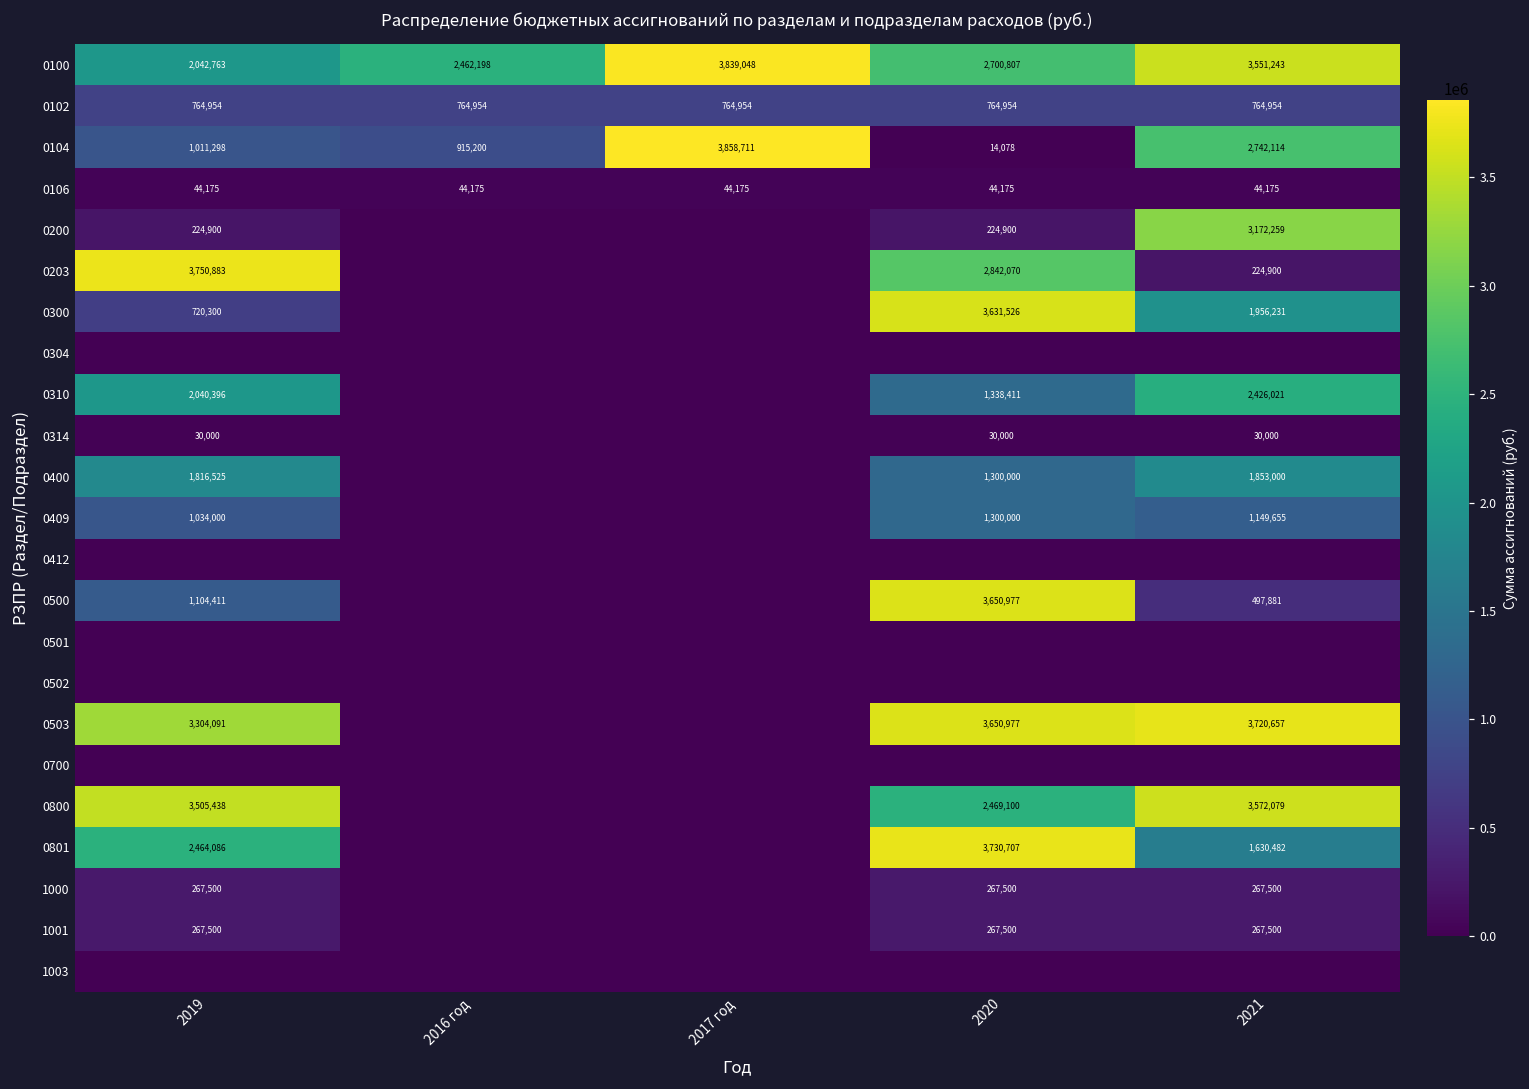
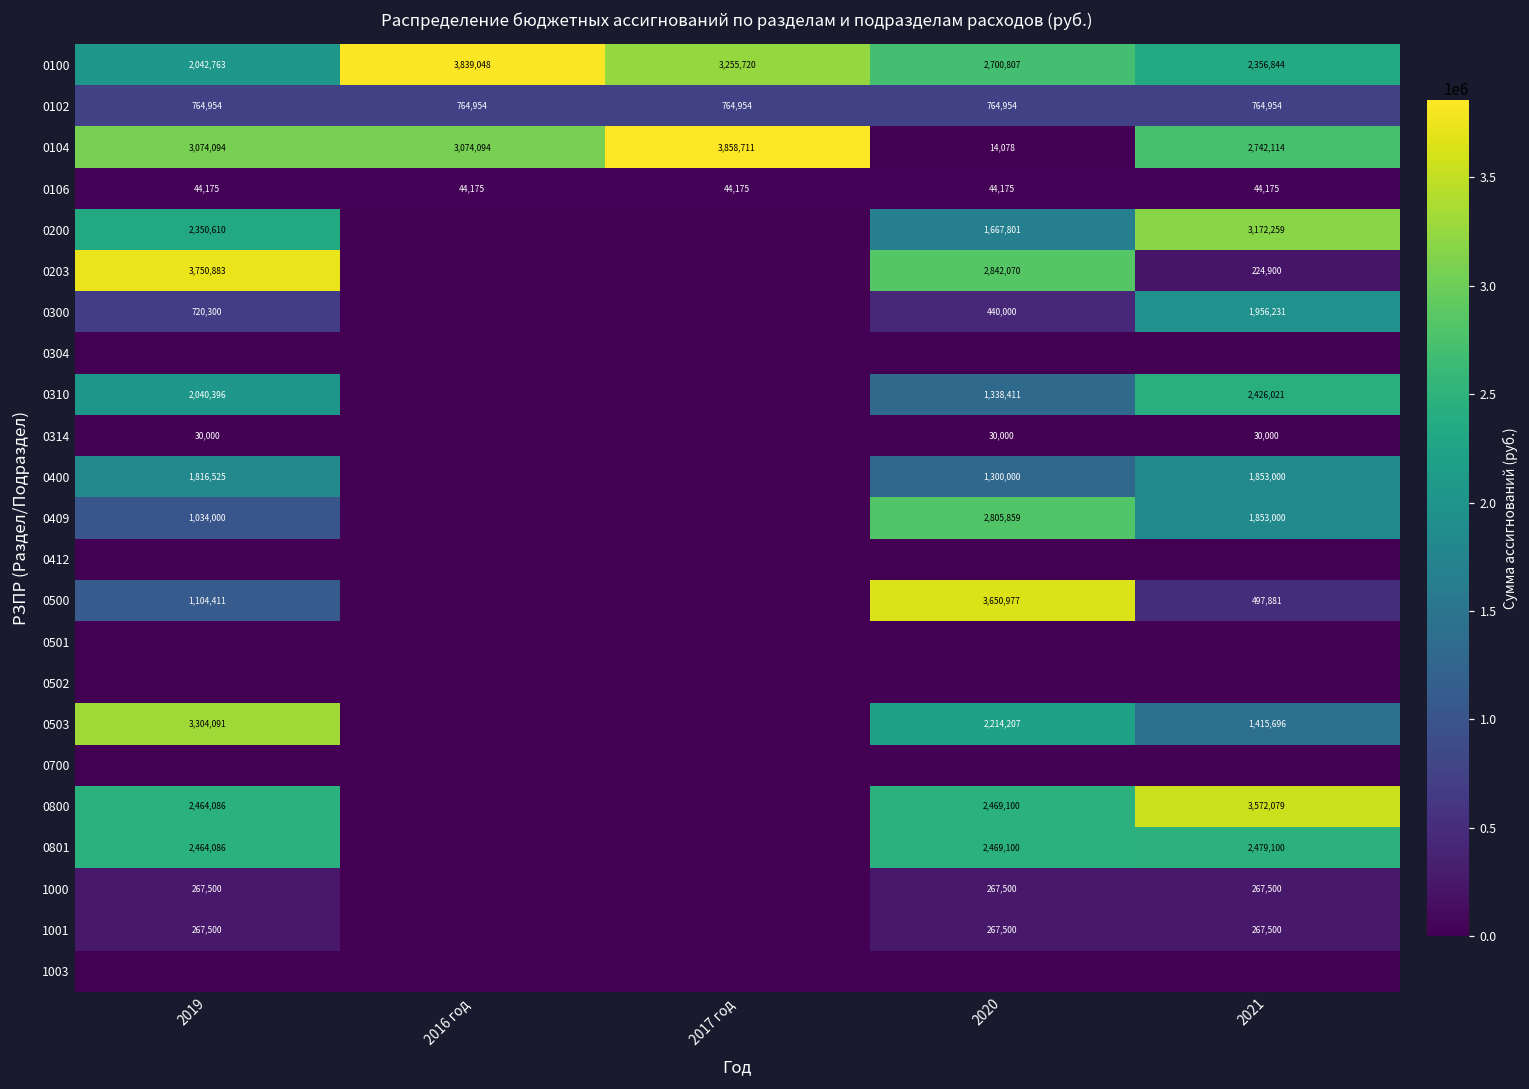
  {
    "0100": {
      "2019": "2,042,763",
-     "2016 год": "2,462,198",
-     "2017 год": "3,839,048",
+     "2016 год": "3,839,048",
+     "2017 год": "3,255,720",
      "2020": "2,700,807",
-     "2021": "3,551,243"
+     "2021": "2,356,844"
    },
    "0102": {
      "2019": "764,954",
      "2016 год": "764,954",
      "2017 год": "764,954",
      "2020": "764,954",
      "2021": "764,954"
    },
    "0104": {
-     "2019": "1,011,298",
-     "2016 год": "915,200",
+     "2019": "3,074,094",
+     "2016 год": "3,074,094",
      "2017 год": "3,858,711",
      "2020": "14,078",
      "2021": "2,742,114"
    },
    "0106": {
      "2019": "44,175",
      "2016 год": "44,175",
      "2017 год": "44,175",
      "2020": "44,175",
      "2021": "44,175"
    },
    "0200": {
-     "2019": "224,900",
-     "2020": "224,900",
+     "2019": "2,350,610",
+     "2020": "1,667,801",
      "2021": "3,172,259"
    },
    "0203": {
      "2019": "3,750,883",
      "2020": "2,842,070",
      "2021": "224,900"
    },
    "0300": {
      "2019": "720,300",
-     "2020": "3,631,526",
+     "2020": "440,000",
      "2021": "1,956,231"
    },
    "0310": {
      "2019": "2,040,396",
      "2020": "1,338,411",
      "2021": "2,426,021"
    },
    "0314": {
      "2019": "30,000",
      "2020": "30,000",
      "2021": "30,000"
    },
    "0400": {
      "2019": "1,816,525",
      "2020": "1,300,000",
      "2021": "1,853,000"
    },
    "0409": {
      "2019": "1,034,000",
-     "2020": "1,300,000",
-     "2021": "1,149,655"
+     "2020": "2,805,859",
+     "2021": "1,853,000"
    },
    "0500": {
      "2019": "1,104,411",
      "2020": "3,650,977",
      "2021": "497,881"
    },
    "0503": {
      "2019": "3,304,091",
-     "2020": "3,650,977",
-     "2021": "3,720,657"
+     "2020": "2,214,207",
+     "2021": "1,415,696"
    },
    "0800": {
-     "2019": "3,505,438",
+     "2019": "2,464,086",
      "2020": "2,469,100",
      "2021": "3,572,079"
    },
    "0801": {
      "2019": "2,464,086",
-     "2020": "3,730,707",
-     "2021": "1,630,482"
+     "2020": "2,469,100",
+     "2021": "2,479,100"
    },
    "1000": {
      "2019": "267,500",
      "2020": "267,500",
      "2021": "267,500"
    },
    "1001": {
      "2019": "267,500",
      "2020": "267,500",
      "2021": "267,500"
    }
  }
